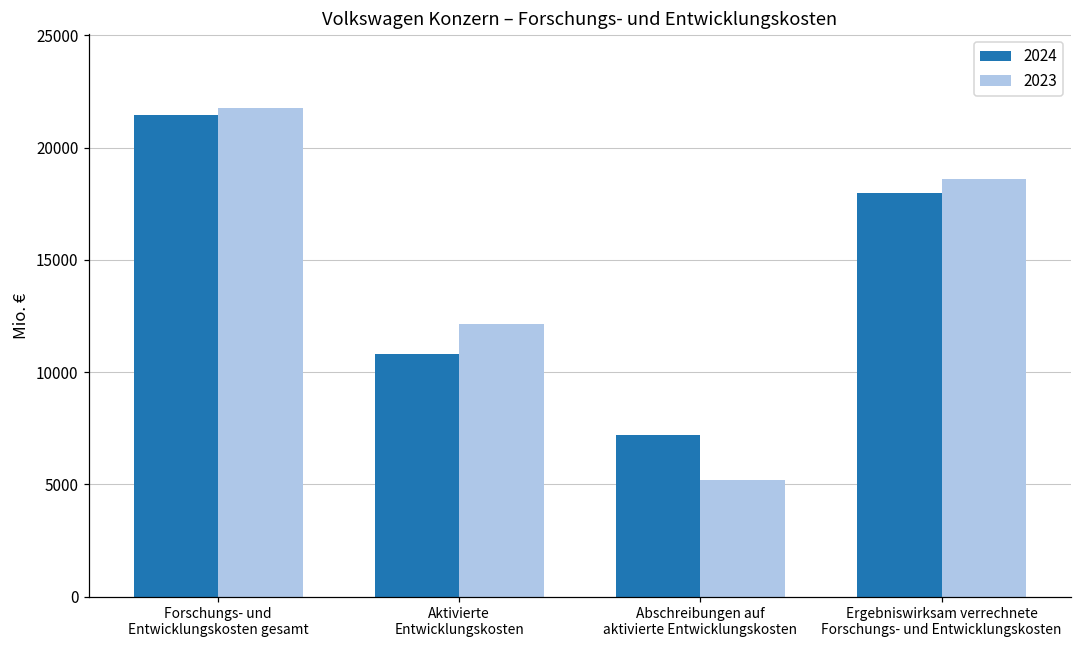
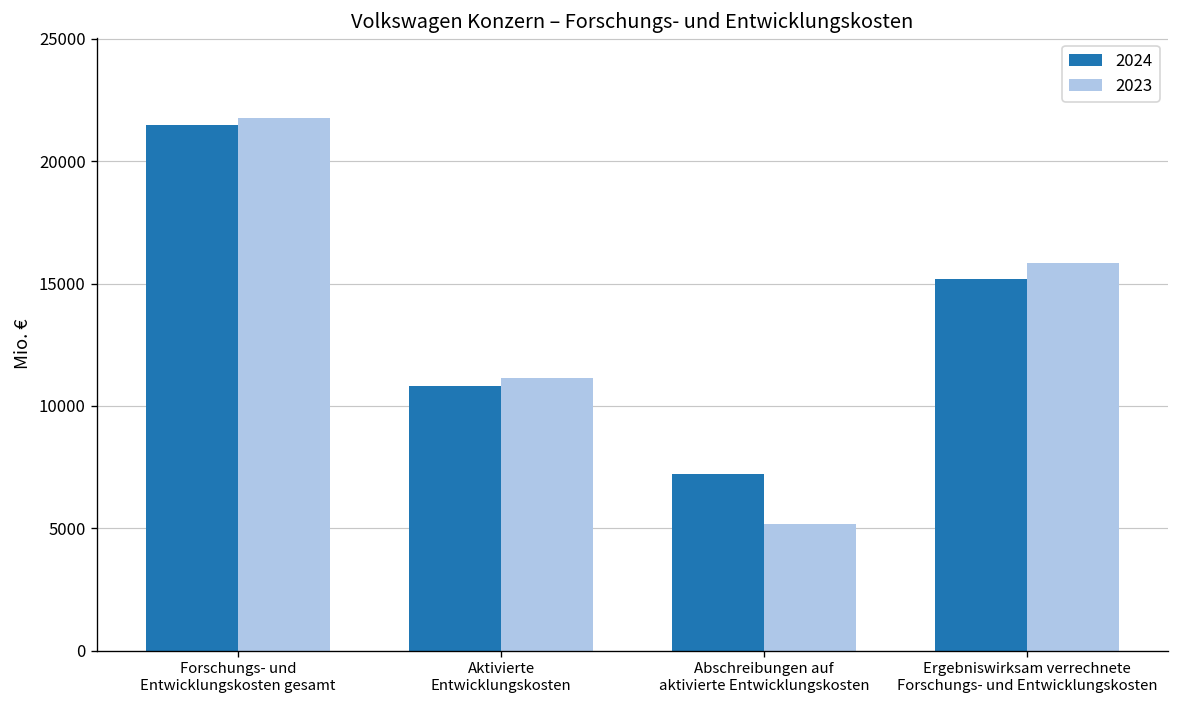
  {
    "2024": {
      "Forschungs- und Entwicklungskosten gesamt": 21500,
      "Aktivierte Entwicklungskosten": 10800,
      "Abschreibungen auf aktivierte Entwicklungskosten": 7200,
-     "Ergebniswirksam verrechnete Forschungs- und Entwicklungskosten": 18000
+     "Ergebniswirksam verrechnete Forschungs- und Entwicklungskosten": 15200
    },
    "2023": {
      "Forschungs- und Entwicklungskosten gesamt": 21800,
-     "Aktivierte Entwicklungskosten": 12100,
+     "Aktivierte Entwicklungskosten": 11100,
      "Abschreibungen auf aktivierte Entwicklungskosten": 5200,
-     "Ergebniswirksam verrechnete Forschungs- und Entwicklungskosten": 18600
+     "Ergebniswirksam verrechnete Forschungs- und Entwicklungskosten": 15800
    }
  }
